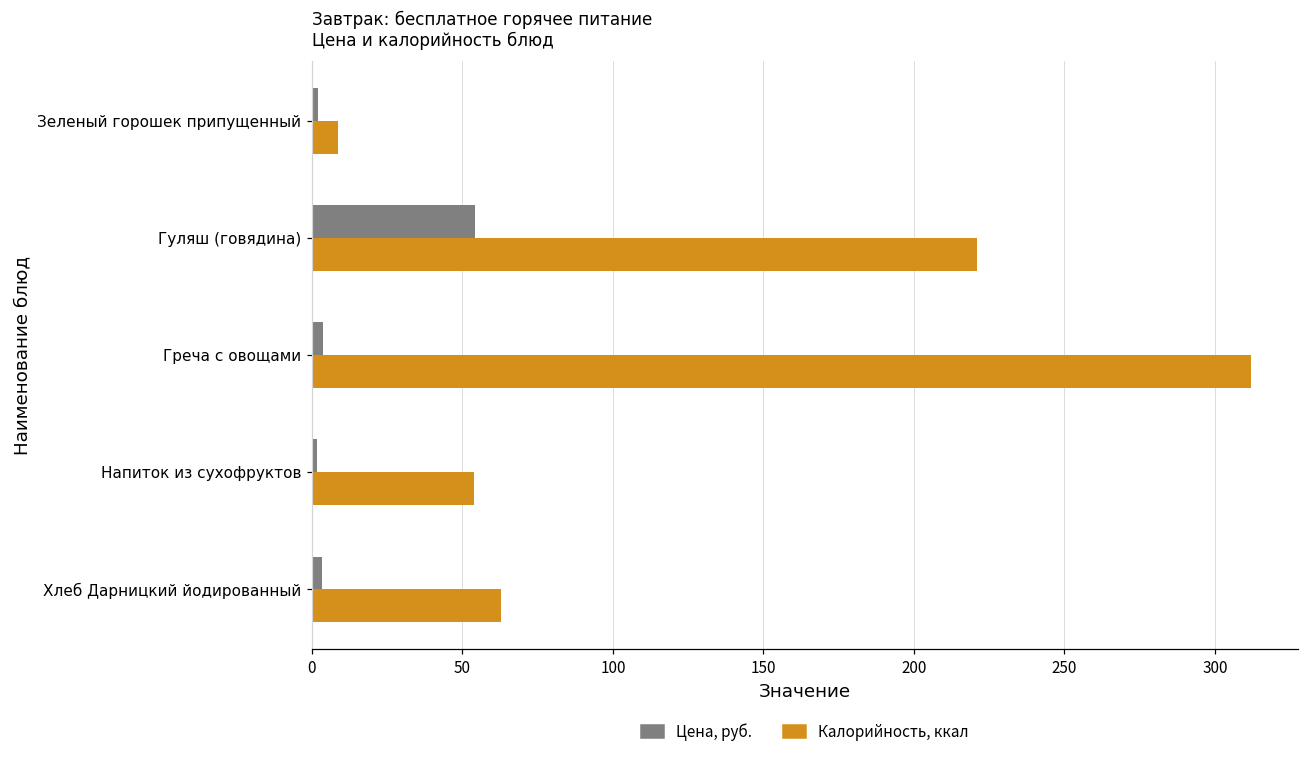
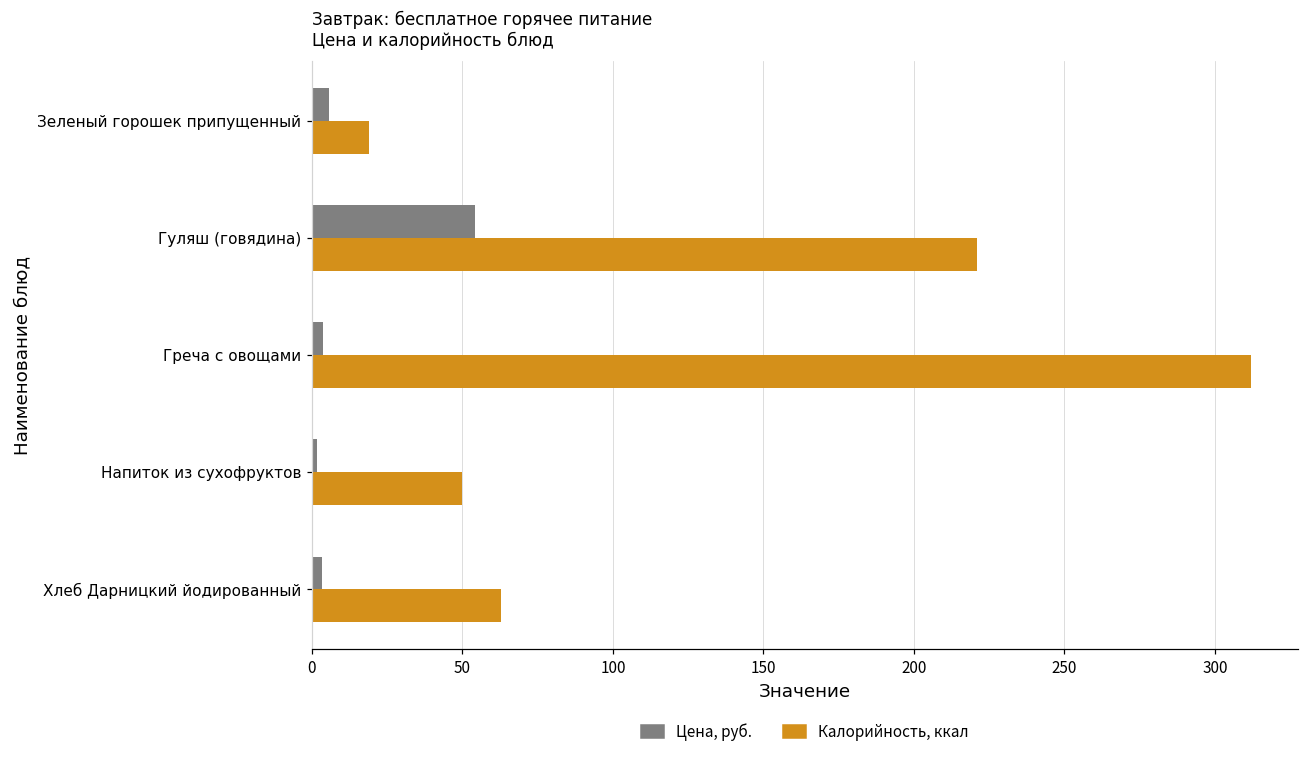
  {
    "Цена, руб.": {
-     "Зеленый горошек припущенный": 2,
+     "Зеленый горошек припущенный": 6,
      "Гуляш (говядина)": 54,
      "Греча с овощами": 4,
      "Напиток из сухофруктов": 2,
      "Хлеб Дарницкий йодированный": 3
    },
    "Калорийность, ккал": {
-     "Зеленый горошек припущенный": 9,
+     "Зеленый горошек припущенный": 19,
      "Гуляш (говядина)": 221,
      "Греча с овощами": 312,
-     "Напиток из сухофруктов": 54,
+     "Напиток из сухофруктов": 50,
      "Хлеб Дарницкий йодированный": 63
    }
  }
